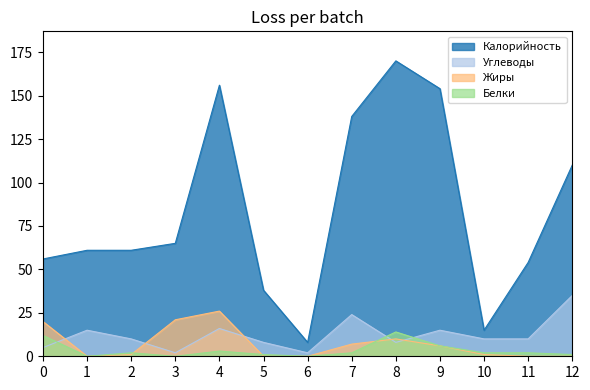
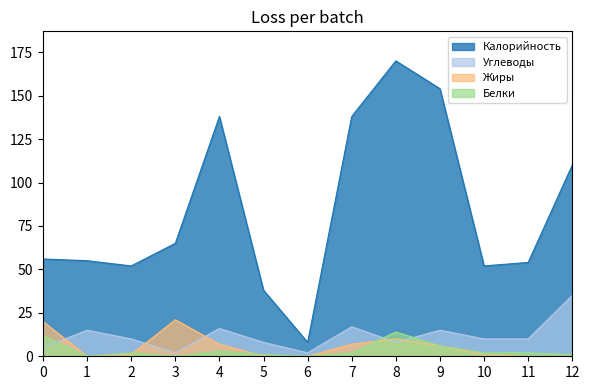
  {
    "Калорийность": {
      "0": 56,
-     "1": 61,
-     "2": 61,
+     "1": 55,
+     "2": 52,
      "3": 65,
-     "4": 156,
+     "4": 138,
      "5": 38,
      "6": 8,
      "7": 138,
      "8": 170,
      "9": 154,
-     "10": 15,
+     "10": 52,
      "11": 54,
      "12": 110
    },
    "Углеводы": {
      "0": 5,
      "1": 15,
      "2": 10,
      "3": 2,
      "4": 16,
      "5": 8,
      "6": 2,
-     "7": 24,
+     "7": 17,
      "8": 8,
      "9": 15,
      "10": 10,
      "11": 10,
      "12": 35
    },
    "Жиры": {
      "0": 20,
      "3": 21,
-     "4": 26,
+     "4": 7,
      "7": 7,
      "8": 10,
      "11": 0
    },
    "Белки": {
      "0": 12,
      "3": 0,
      "4": 3,
      "7": 2,
      "8": 14,
      "11": 2
    }
  }
